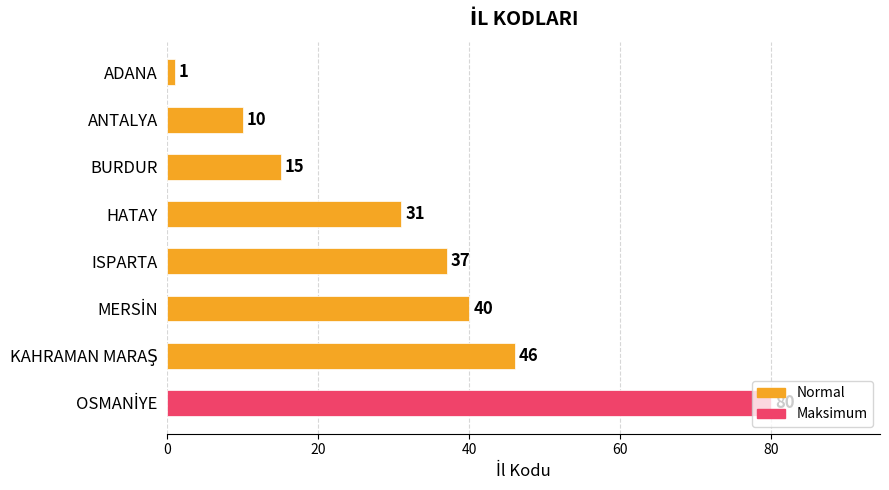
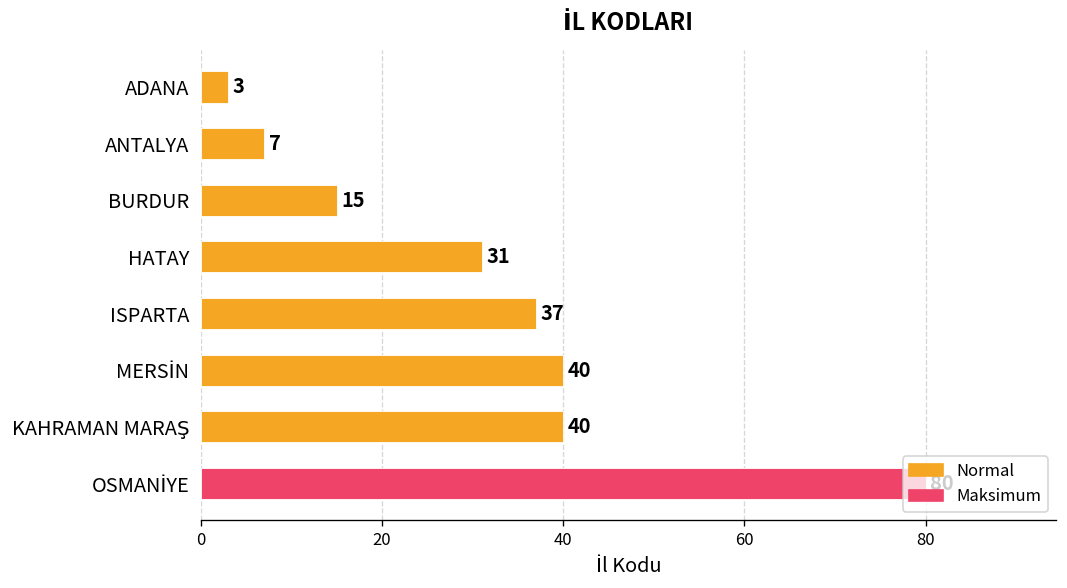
  {
-   "ADANA": 1,
-   "ANTALYA": 10,
+   "ADANA": 3,
+   "ANTALYA": 7,
    "BURDUR": 15,
    "HATAY": 31,
    "ISPARTA": 37,
    "MERSİN": 40,
-   "KAHRAMAN MARAŞ": 46
+   "KAHRAMAN MARAŞ": 40
  }
